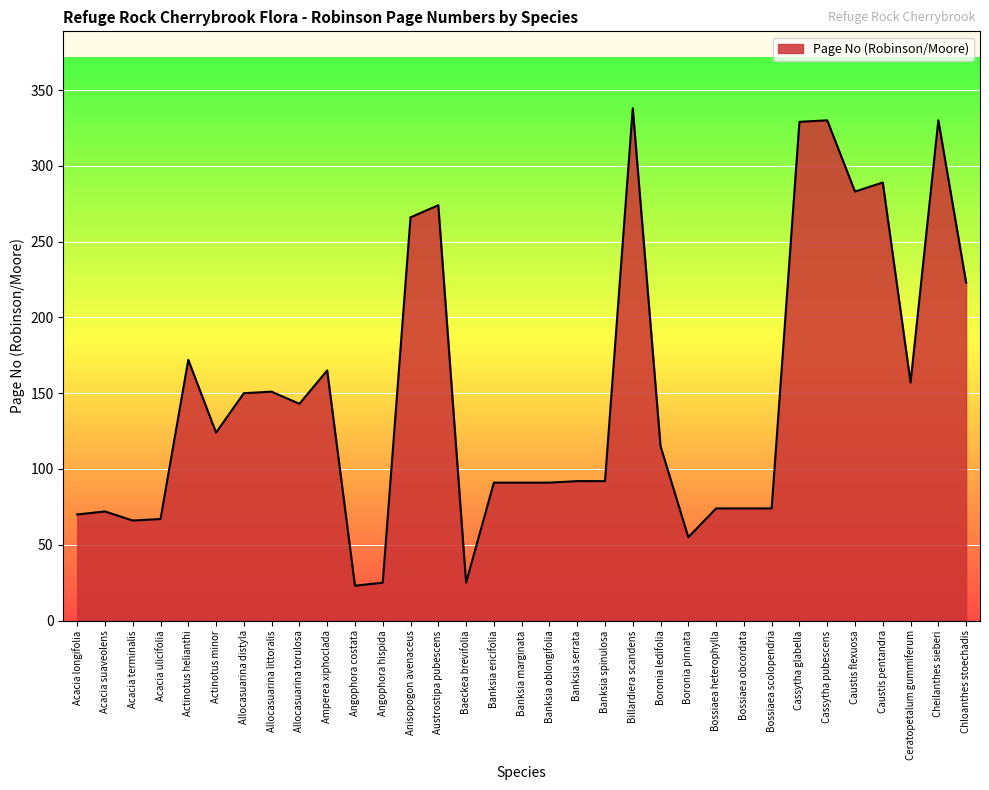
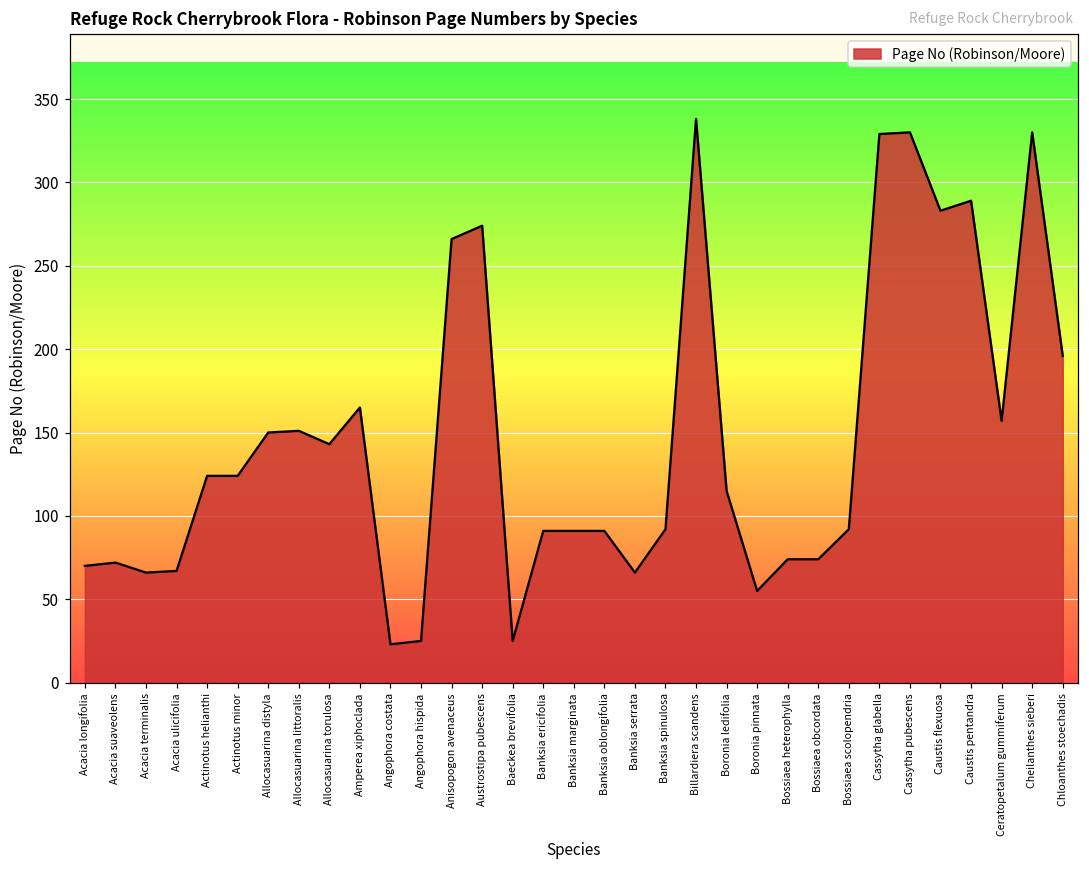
  {
    "Acacia longifolia": 70,
    "Acacia suaveolens": 72,
    "Acacia terminalis": 66,
    "Acacia ulicifolia": 67,
-   "Actinotus helianthi": 172,
+   "Actinotus helianthi": 124,
    "Actinotus minor": 124,
    "Allocasuarina distyla": 150,
    "Allocasuarina littoralis": 151,
    "Allocasuarina torulosa": 143,
    "Amperea xiphoclada": 165,
    "Angophora costata": 23,
    "Angophora hispida": 25,
    "Anisopogon avenaceus": 266,
    "Austrostipa pubescens": 274,
    "Baeckea brevifolia": 25,
    "Banksia ericifolia": 91,
    "Banksia marginata": 91,
    "Banksia oblongifolia": 91,
-   "Banksia serrata": 92,
+   "Banksia serrata": 66,
    "Banksia spinulosa": 92,
    "Billardiera scandens": 338,
    "Boronia ledifolia": 115,
    "Boronia pinnata": 55,
    "Bossiaea heterophylla": 74,
    "Bossiaea obcordata": 74,
-   "Bossiaea scolopendria": 74,
+   "Bossiaea scolopendria": 92,
    "Cassytha glabella": 329,
    "Cassytha pubescens": 330,
    "Caustis flexuosa": 283,
    "Caustis pentandra": 289,
    "Ceratopetalum gummiferum": 157,
    "Cheilanthes sieberi": 330,
-   "Chloanthes stoechadis": 223
+   "Chloanthes stoechadis": 196
  }
